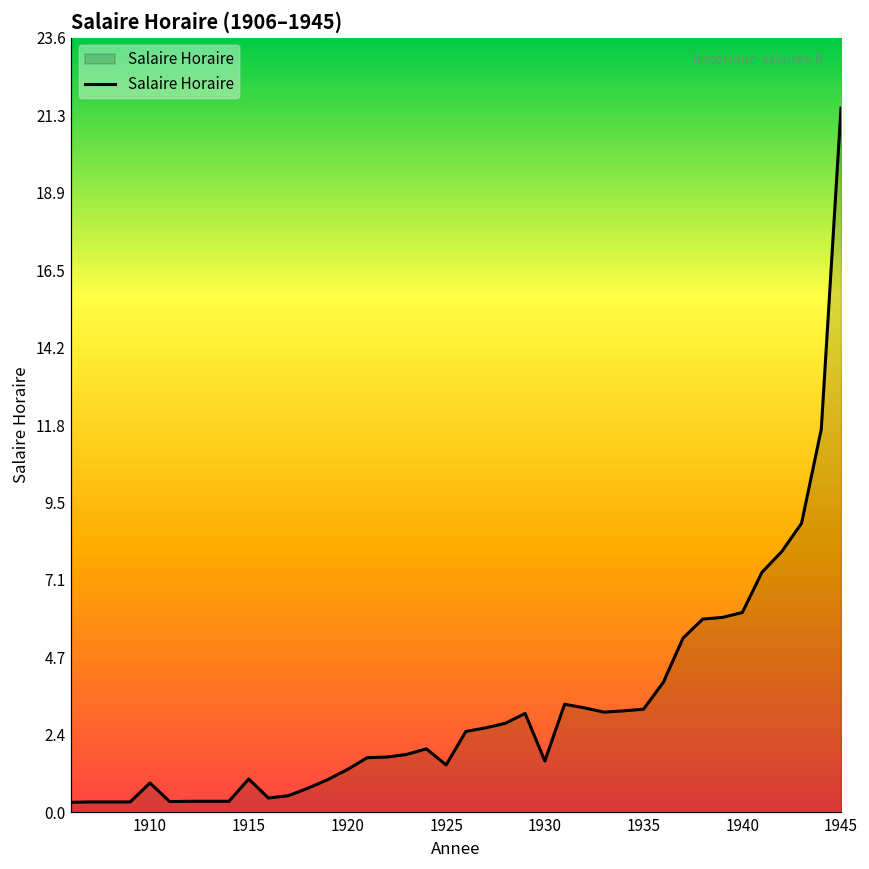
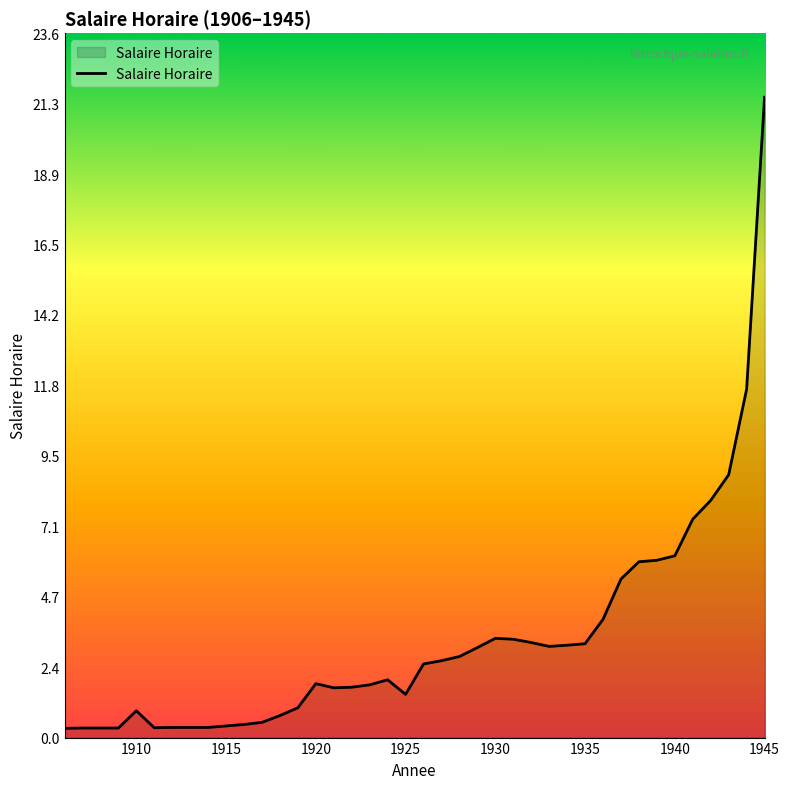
  {
    "1910": 0.9,
-   "1915": 1.0,
-   "1920": 1.3,
+   "1915": 0.4,
+   "1920": 1.8,
    "1925": 1.5,
-   "1930": 1.6,
+   "1930": 3.3,
    "1935": 3.2,
    "1940": 6.1,
    "1945": 21.5
  }
